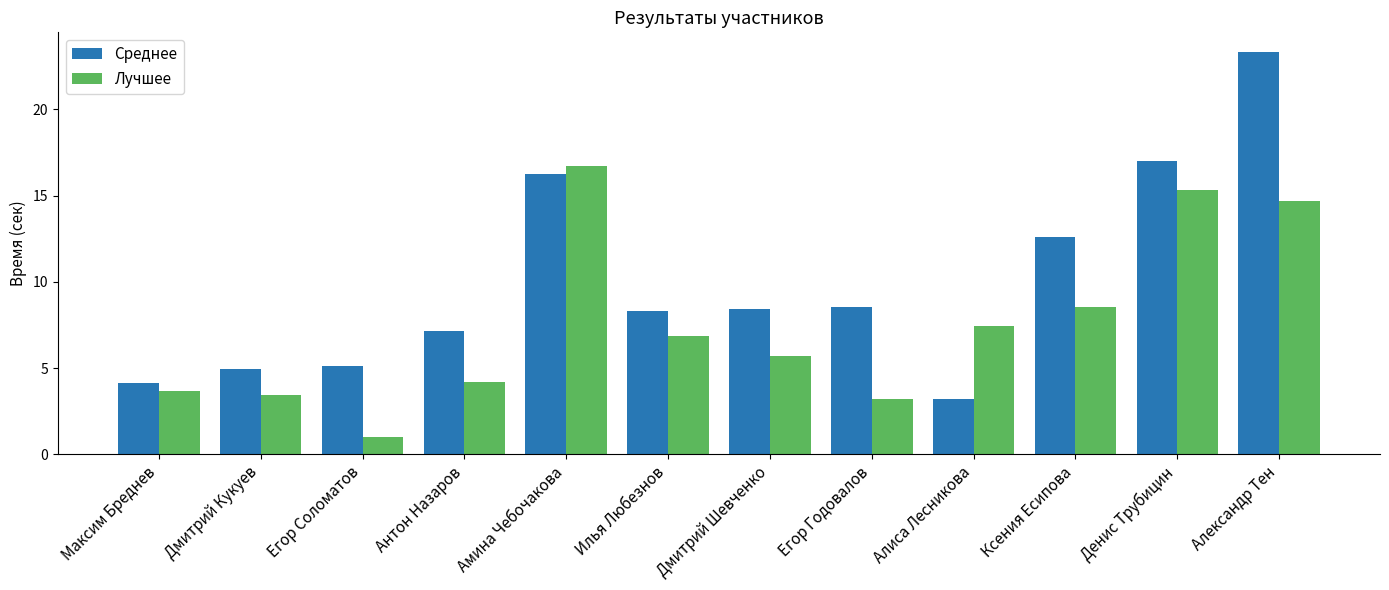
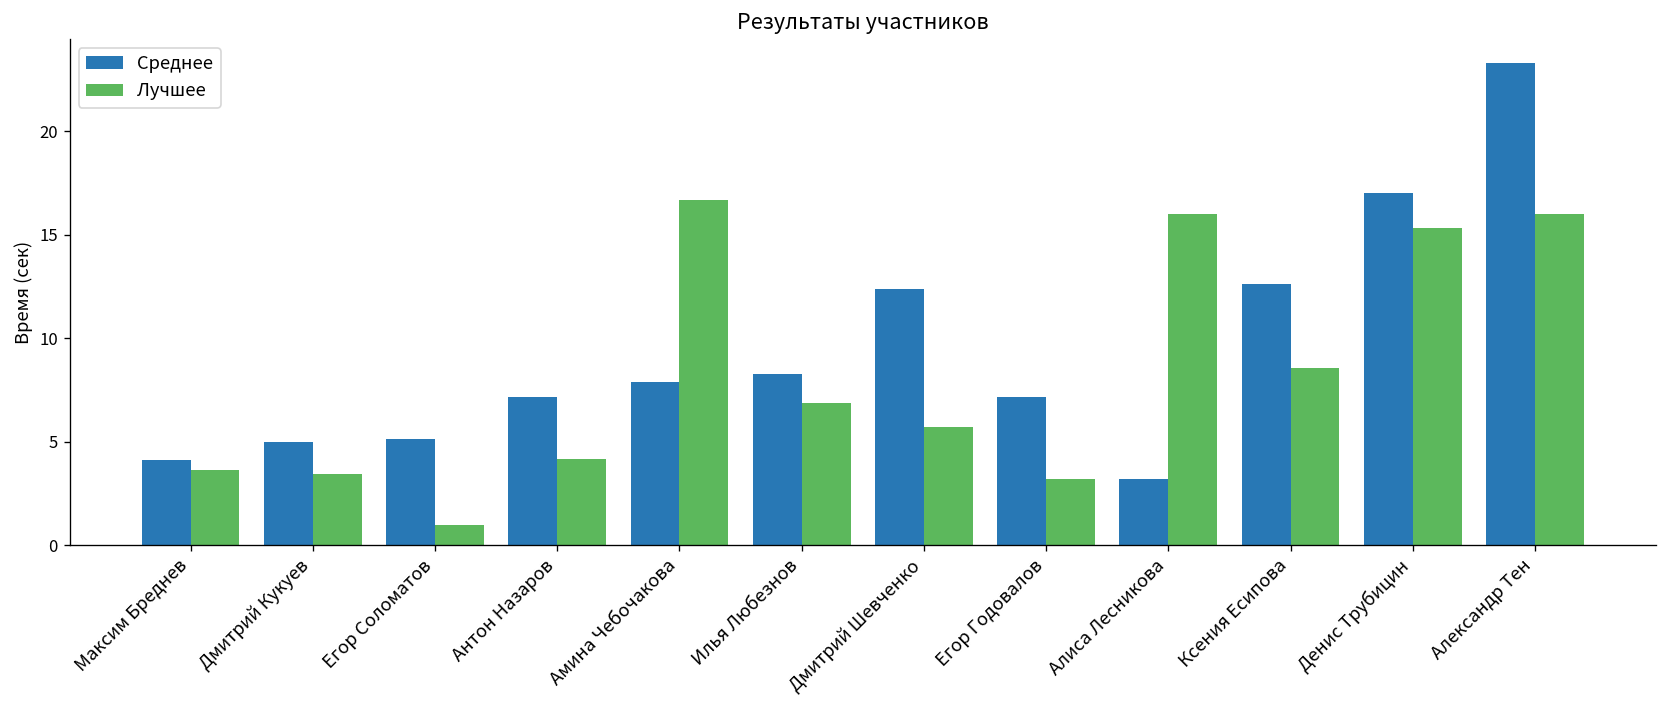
  {
    "Среднее": {
      "Максим Бреднев": 4.1,
      "Дмитрий Кукуев": 5.0,
      "Егор Соломатов": 5.1,
      "Антон Назаров": 7.1,
-     "Амина Чебочакова": 16.2,
+     "Амина Чебочакова": 7.9,
      "Илья Любезнов": 8.3,
-     "Дмитрий Шевченко": 8.5,
-     "Егор Годовалов": 8.6,
+     "Дмитрий Шевченко": 12.4,
+     "Егор Годовалов": 7.1,
      "Алиса Лесникова": 3.2,
      "Ксения Есипова": 12.6,
      "Денис Трубицин": 17.0,
      "Александр Тен": 23.3
    },
    "Лучшее": {
      "Максим Бреднев": 3.6,
      "Дмитрий Кукуев": 3.4,
      "Егор Соломатов": 1.0,
      "Антон Назаров": 4.2,
      "Амина Чебочакова": 16.7,
      "Илья Любезнов": 6.9,
      "Дмитрий Шевченко": 5.7,
      "Егор Годовалов": 3.2,
-     "Алиса Лесникова": 7.5,
+     "Алиса Лесникова": 16.0,
      "Ксения Есипова": 8.6,
      "Денис Трубицин": 15.3,
-     "Александр Тен": 14.7
+     "Александр Тен": 16.0
    }
  }
